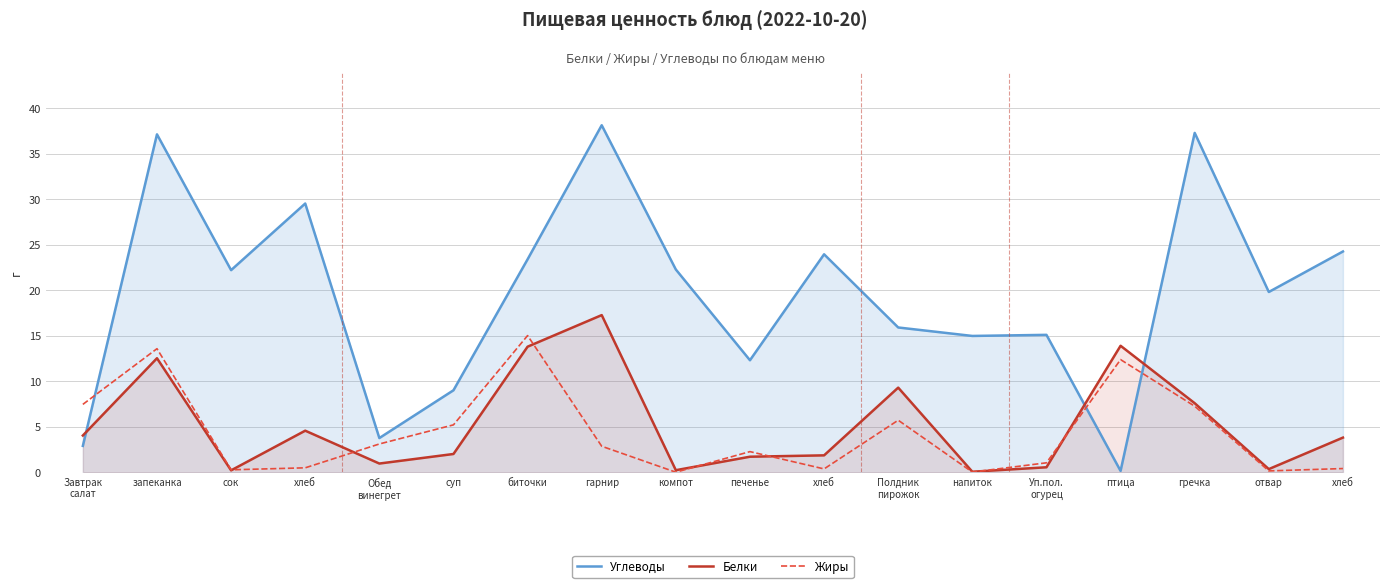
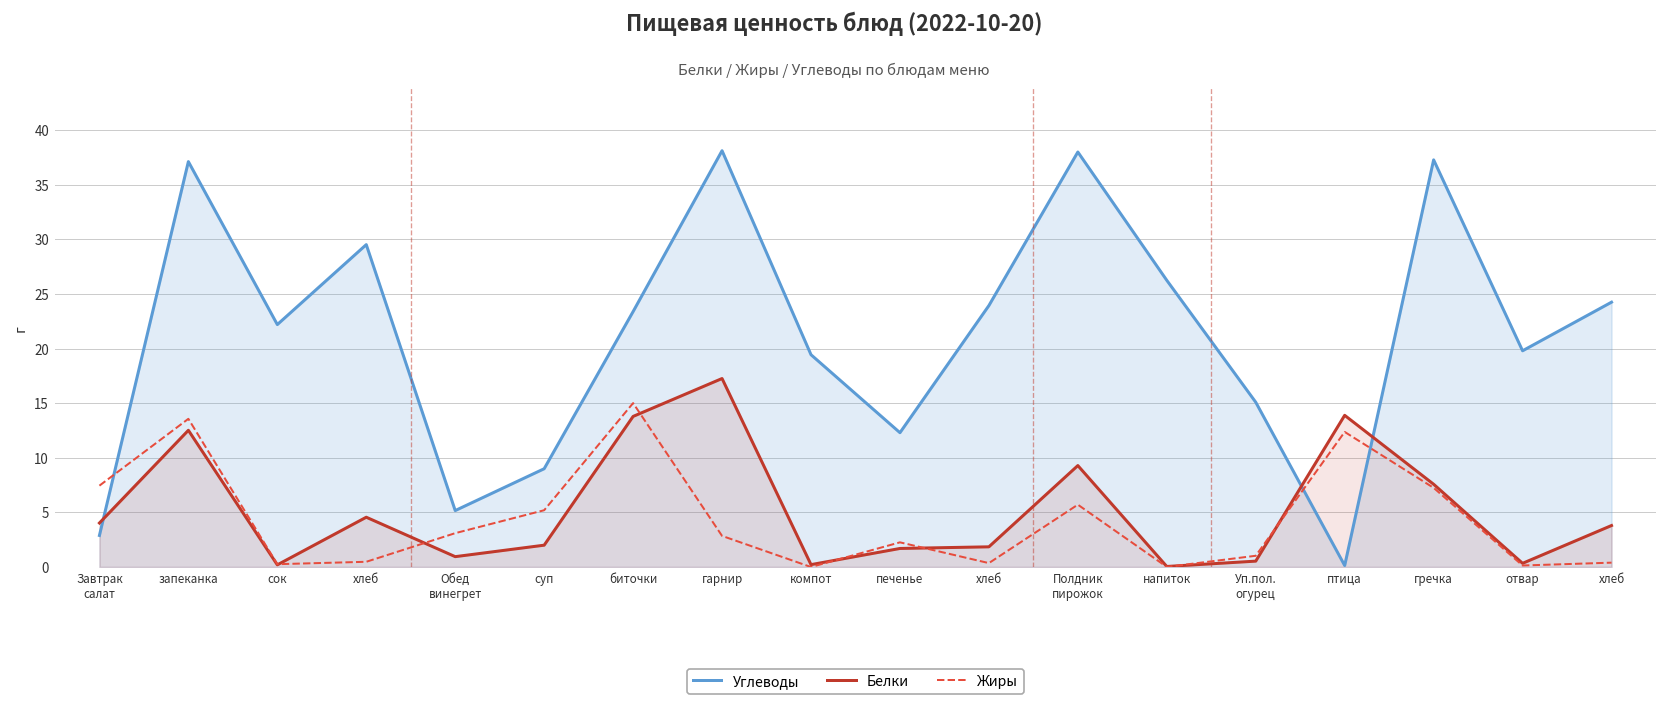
  {
    "Углеводы": {
      "Завтрак салат": 3,
      "запеканка": 37,
      "сок": 22,
-     "Обед винегрет": 4,
+     "Обед винегрет": 5,
      "суп": 9,
      "биточки": 23,
      "гарнир": 38,
-     "компот": 22,
+     "компот": 19,
      "печенье": 12,
-     "Полдник пирожок": 16,
-     "напиток": 15,
+     "Полдник пирожок": 38,
+     "напиток": 26,
      "Уп.пол. огурец": 15,
      "птица": 0,
      "гречка": 37,
      "отвар": 20
    }
  }
